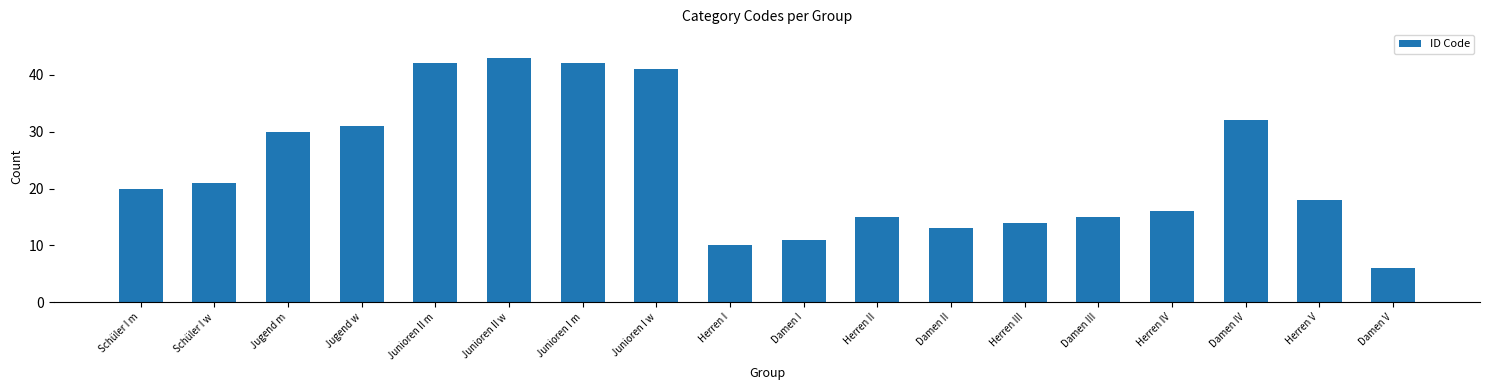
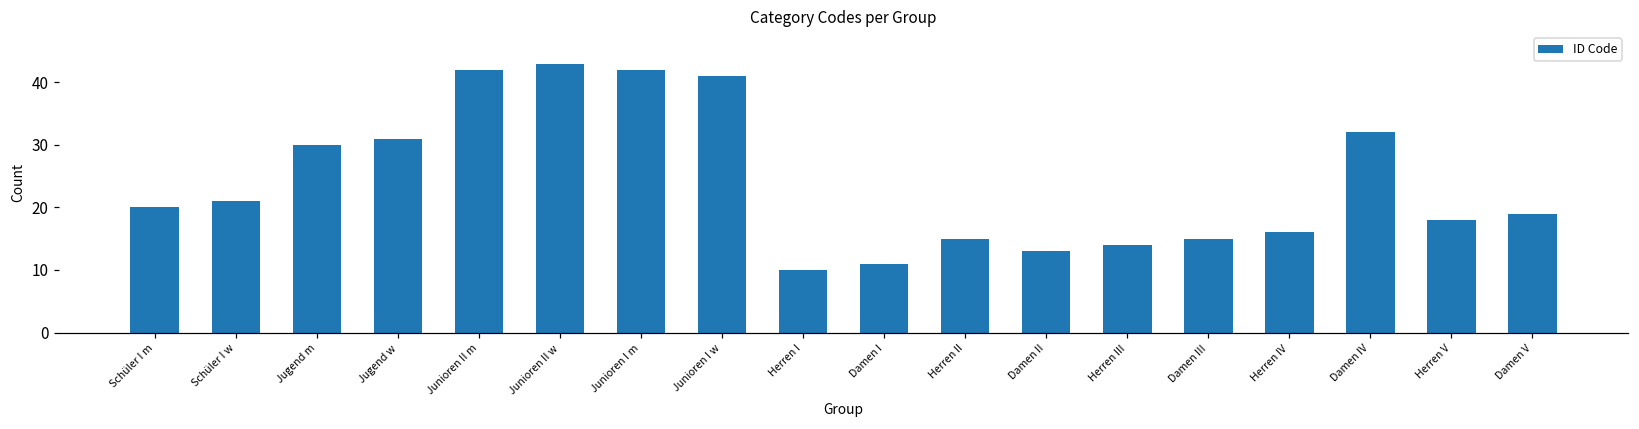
  {
    "Schüler I m": 20,
    "Schüler I w": 21,
    "Jugend m": 30,
    "Jugend w": 31,
    "Junioren II m": 42,
    "Junioren II w": 43,
    "Junioren I m": 42,
    "Junioren I w": 41,
    "Herren I": 10,
    "Damen I": 11,
    "Herren II": 15,
    "Damen II": 13,
    "Herren III": 14,
    "Damen III": 15,
    "Herren IV": 16,
    "Damen IV": 32,
    "Herren V": 18,
-   "Damen V": 6
+   "Damen V": 19
  }
